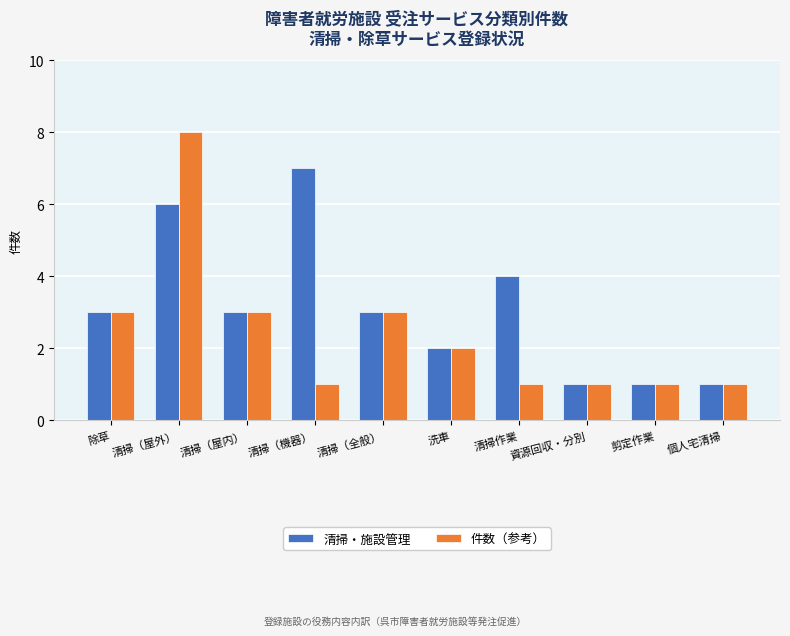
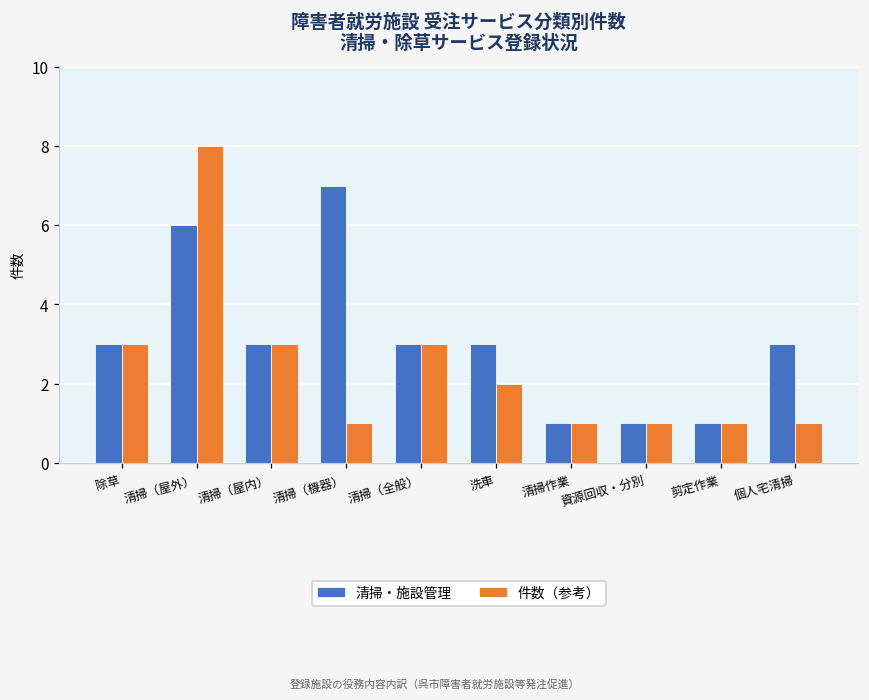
  {
    "清掃・施設管理": {
      "除草": 3,
      "清掃（屋外）": 6,
      "清掃（屋内）": 3,
      "清掃（機器）": 7,
      "清掃（全般）": 3,
-     "洗車": 2,
-     "清掃作業": 4,
+     "洗車": 3,
+     "清掃作業": 1,
      "資源回収・分別": 1,
      "剪定作業": 1,
-     "個人宅清掃": 1
+     "個人宅清掃": 3
    },
    "件数（参考）": {
      "除草": 3,
      "清掃（屋外）": 8,
      "清掃（屋内）": 3,
      "清掃（機器）": 1,
      "清掃（全般）": 3,
      "洗車": 2,
      "清掃作業": 1,
      "資源回収・分別": 1,
      "剪定作業": 1,
      "個人宅清掃": 1
    }
  }
